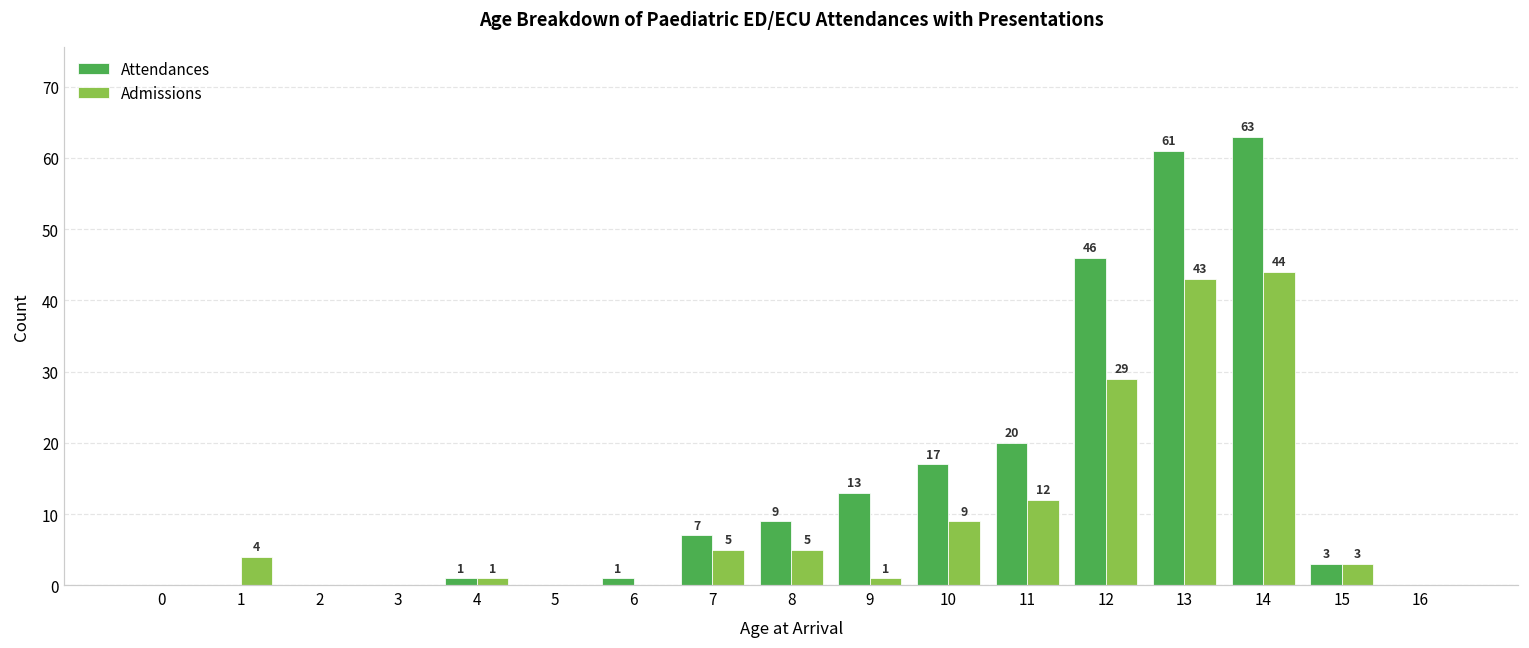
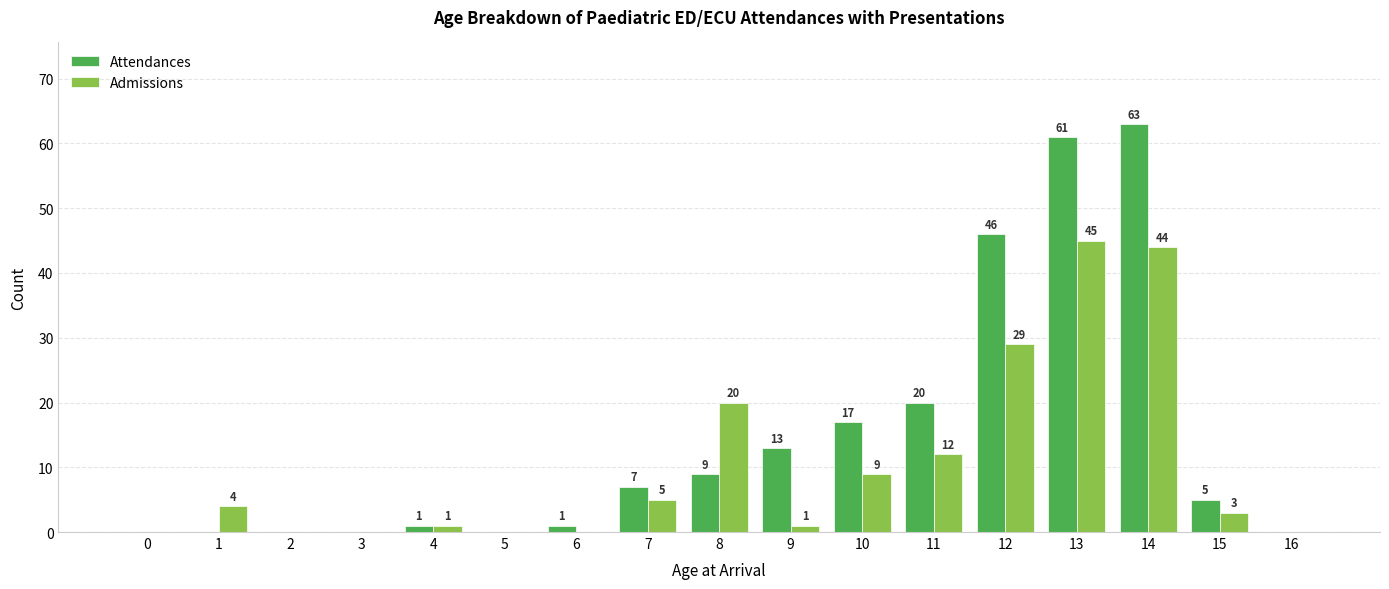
  {
    "Attendances": {
      "4": 1,
      "6": 1,
      "7": 7,
      "8": 9,
      "9": 13,
      "10": 17,
      "11": 20,
      "12": 46,
      "13": 61,
      "14": 63,
-     "15": 3
+     "15": 5
    },
    "Admissions": {
      "1": 4,
      "4": 1,
      "7": 5,
-     "8": 5,
+     "8": 20,
      "9": 1,
      "10": 9,
      "11": 12,
      "12": 29,
-     "13": 43,
+     "13": 45,
      "14": 44,
      "15": 3
    }
  }
